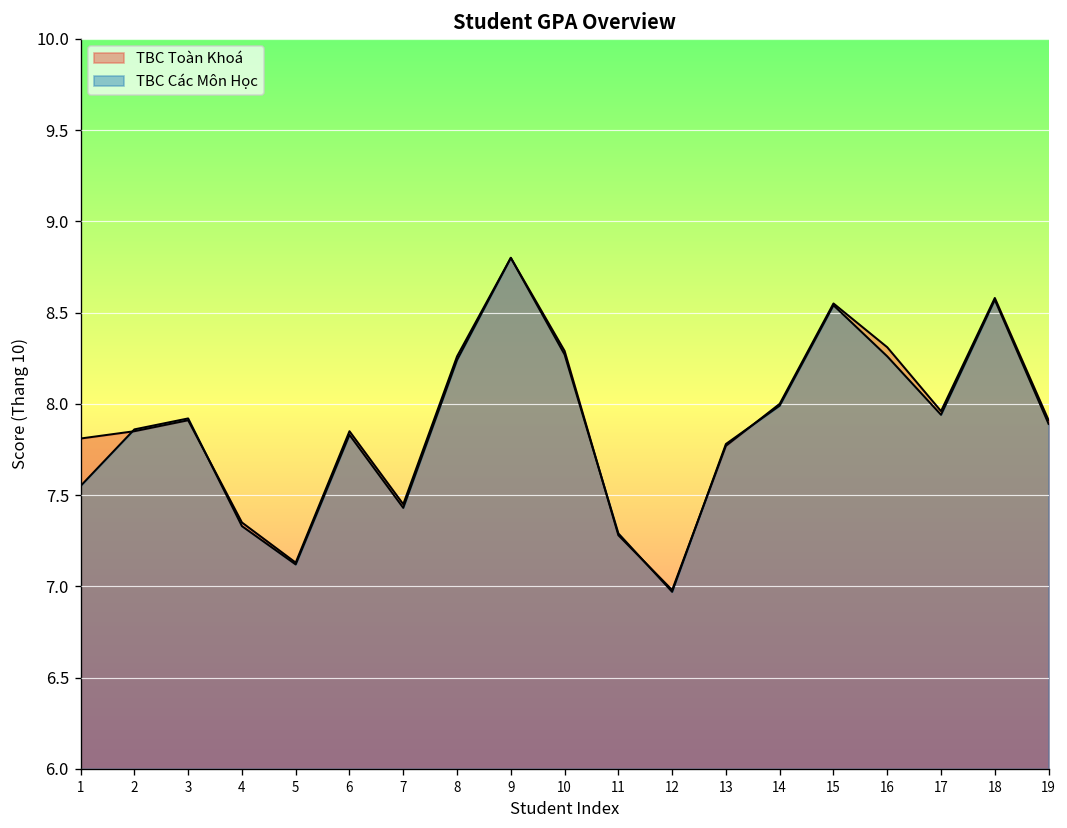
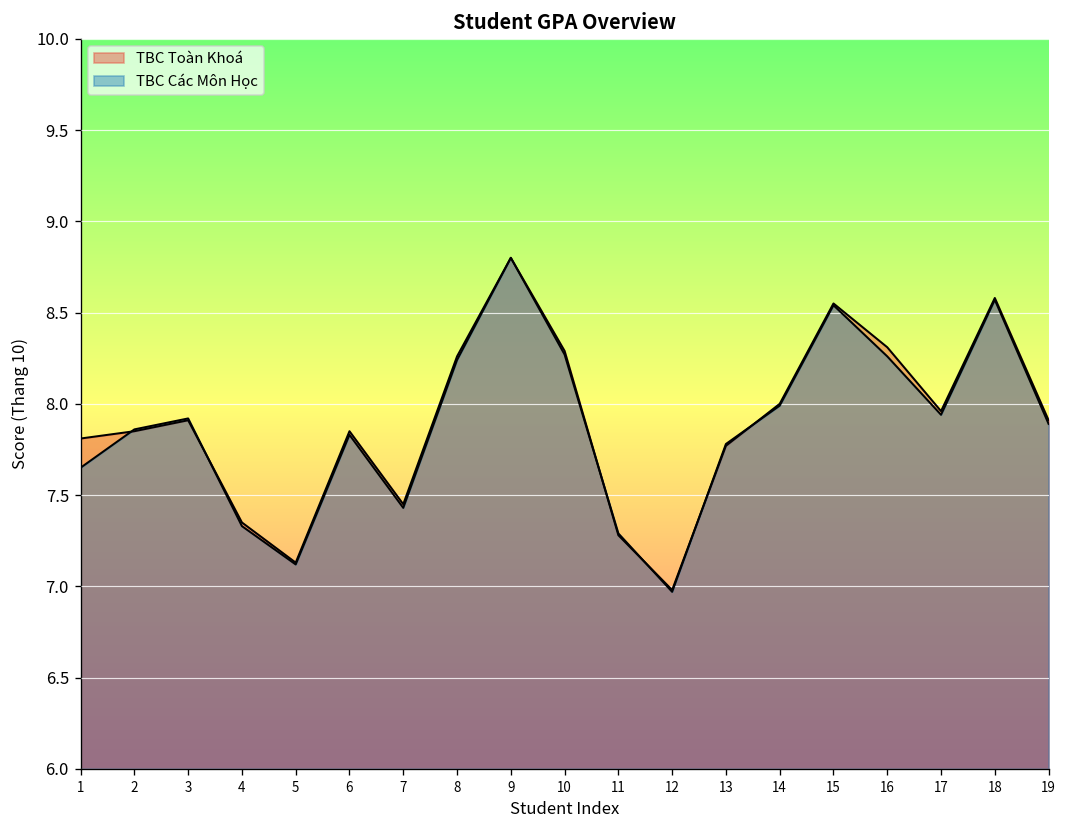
  {
    "TBC Toàn Khoá": {
      "1": 7.81,
      "4": 7.35,
      "6": 7.85,
      "7": 7.45,
      "8": 8.26,
      "10": 8.29,
      "16": 8.31,
      "17": 7.96,
      "19": 7.91
    },
    "TBC Các Môn Học": {
-     "1": 7.55,
+     "1": 7.65,
      "4": 7.33,
      "6": 7.83,
      "7": 7.43,
      "8": 8.24,
      "10": 8.27,
      "16": 8.26,
      "17": 7.94,
      "19": 7.89
    }
  }
